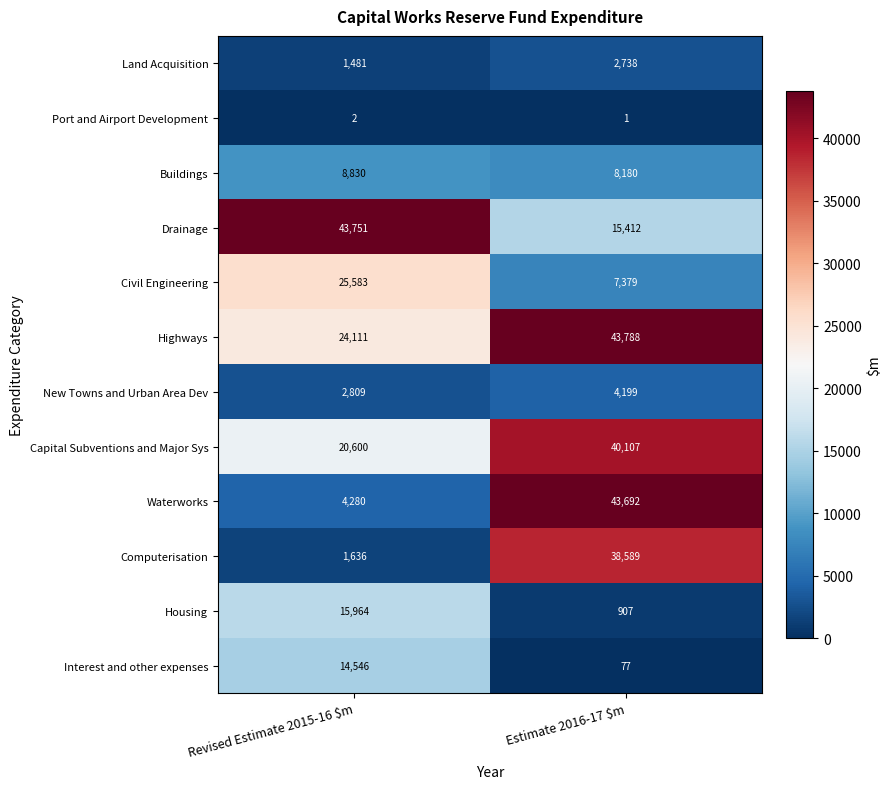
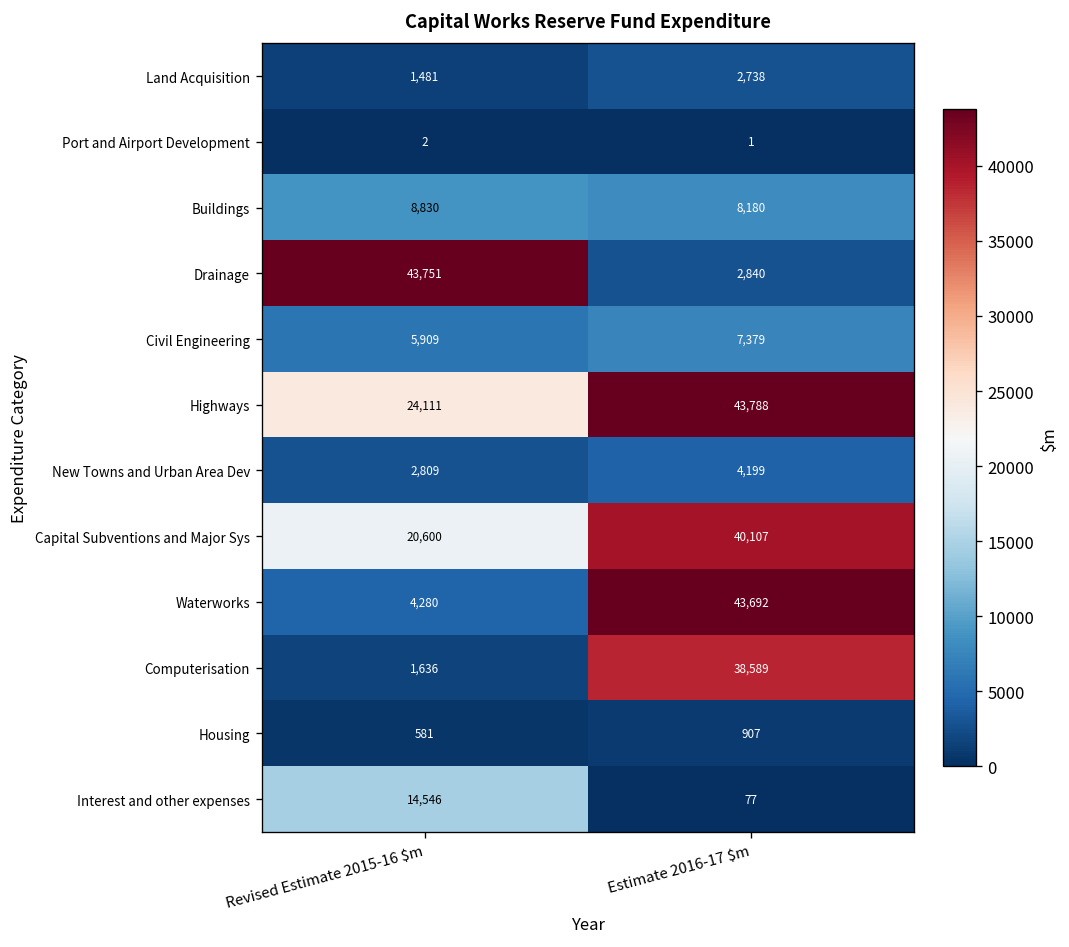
  {
    "Land Acquisition": {
      "Revised Estimate 2015-16 $m": "1,481",
      "Estimate 2016-17 $m": "2,738"
    },
    "Port and Airport Development": {
      "Revised Estimate 2015-16 $m": "2",
      "Estimate 2016-17 $m": "1"
    },
    "Buildings": {
      "Revised Estimate 2015-16 $m": "8,830",
      "Estimate 2016-17 $m": "8,180"
    },
    "Drainage": {
      "Revised Estimate 2015-16 $m": "43,751",
-     "Estimate 2016-17 $m": "15,412"
+     "Estimate 2016-17 $m": "2,840"
    },
    "Civil Engineering": {
-     "Revised Estimate 2015-16 $m": "25,583",
+     "Revised Estimate 2015-16 $m": "5,909",
      "Estimate 2016-17 $m": "7,379"
    },
    "Highways": {
      "Revised Estimate 2015-16 $m": "24,111",
      "Estimate 2016-17 $m": "43,788"
    },
    "New Towns and Urban Area Dev": {
      "Revised Estimate 2015-16 $m": "2,809",
      "Estimate 2016-17 $m": "4,199"
    },
    "Capital Subventions and Major Sys": {
      "Revised Estimate 2015-16 $m": "20,600",
      "Estimate 2016-17 $m": "40,107"
    },
    "Waterworks": {
      "Revised Estimate 2015-16 $m": "4,280",
      "Estimate 2016-17 $m": "43,692"
    },
    "Computerisation": {
      "Revised Estimate 2015-16 $m": "1,636",
      "Estimate 2016-17 $m": "38,589"
    },
    "Housing": {
-     "Revised Estimate 2015-16 $m": "15,964",
+     "Revised Estimate 2015-16 $m": "581",
      "Estimate 2016-17 $m": "907"
    },
    "Interest and other expenses": {
      "Revised Estimate 2015-16 $m": "14,546",
      "Estimate 2016-17 $m": "77"
    }
  }
